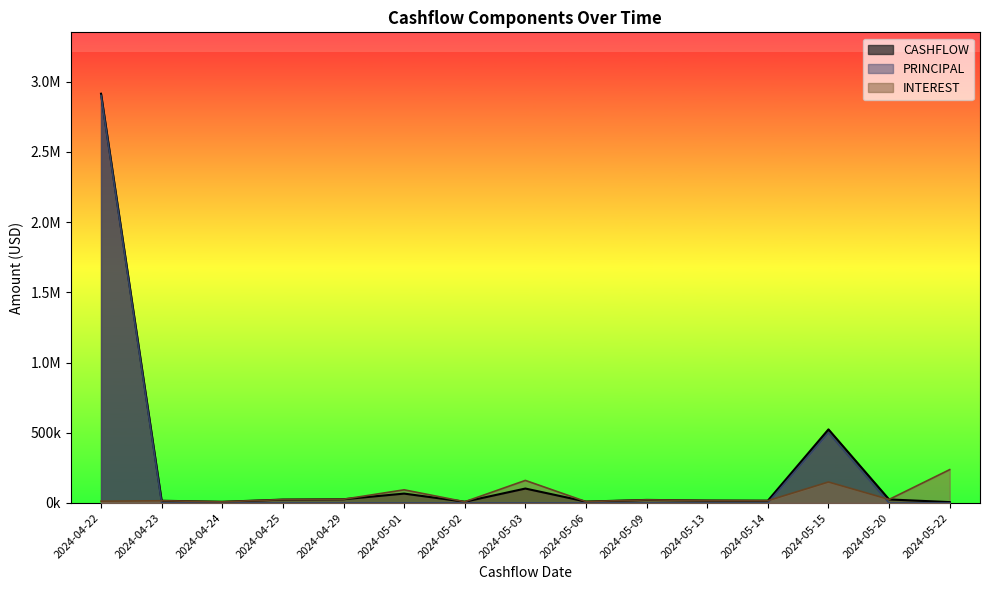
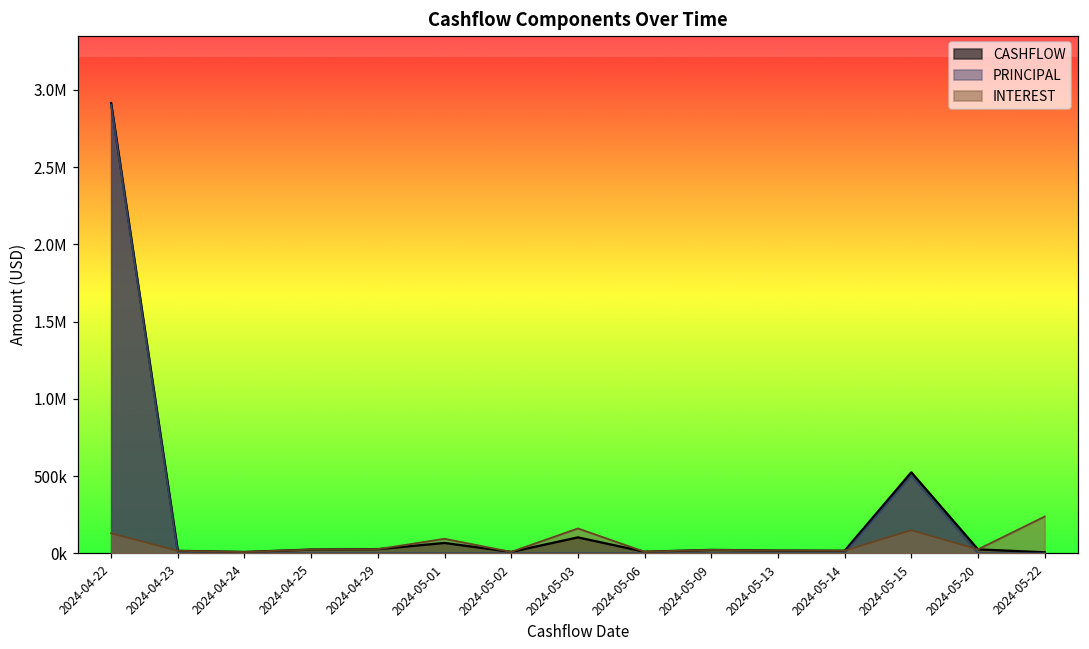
  {
    "CASHFLOW": {
      "2024-05-01": 70000,
      "2024-05-03": 100000,
      "2024-05-15": 520000
    },
    "PRINCIPAL": {
      "2024-04-25": 0,
      "2024-04-29": 0,
      "2024-05-01": 0,
      "2024-05-03": 0,
      "2024-05-09": 0,
      "2024-05-15": 500000,
      "2024-05-20": 0
    },
    "INTEREST": {
-     "2024-04-22": 10000,
+     "2024-04-22": 130000,
      "2024-05-01": 90000,
      "2024-05-03": 160000,
      "2024-05-15": 150000,
      "2024-05-22": 240000
    }
  }
